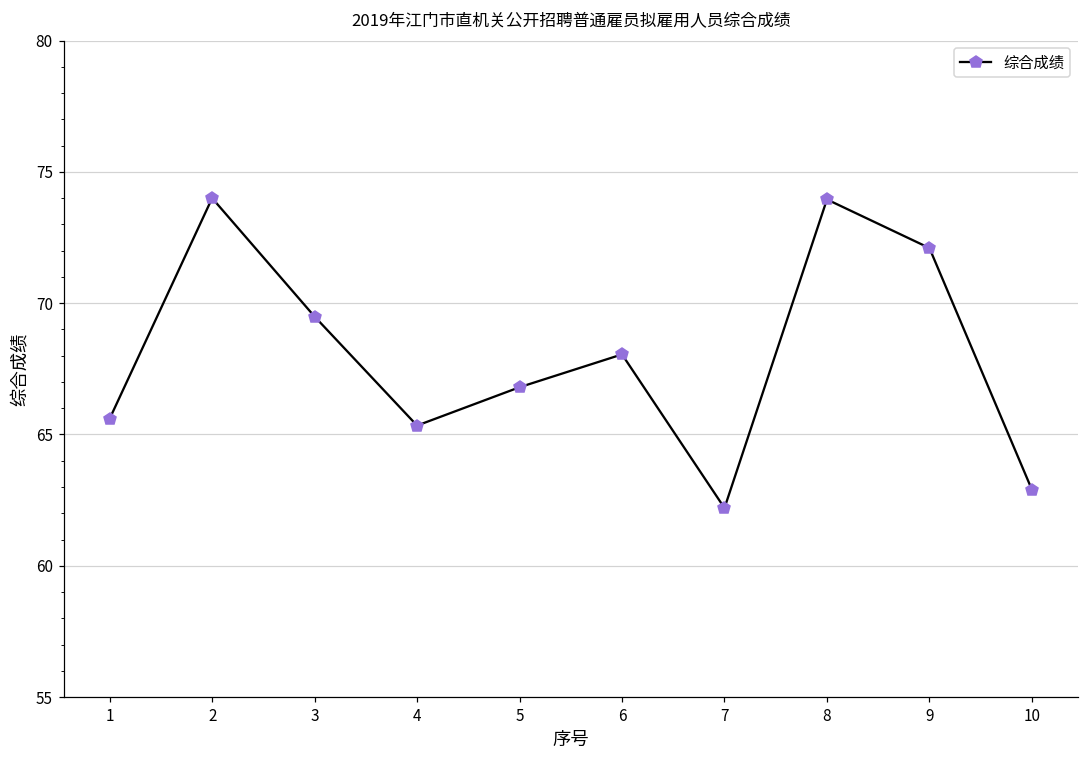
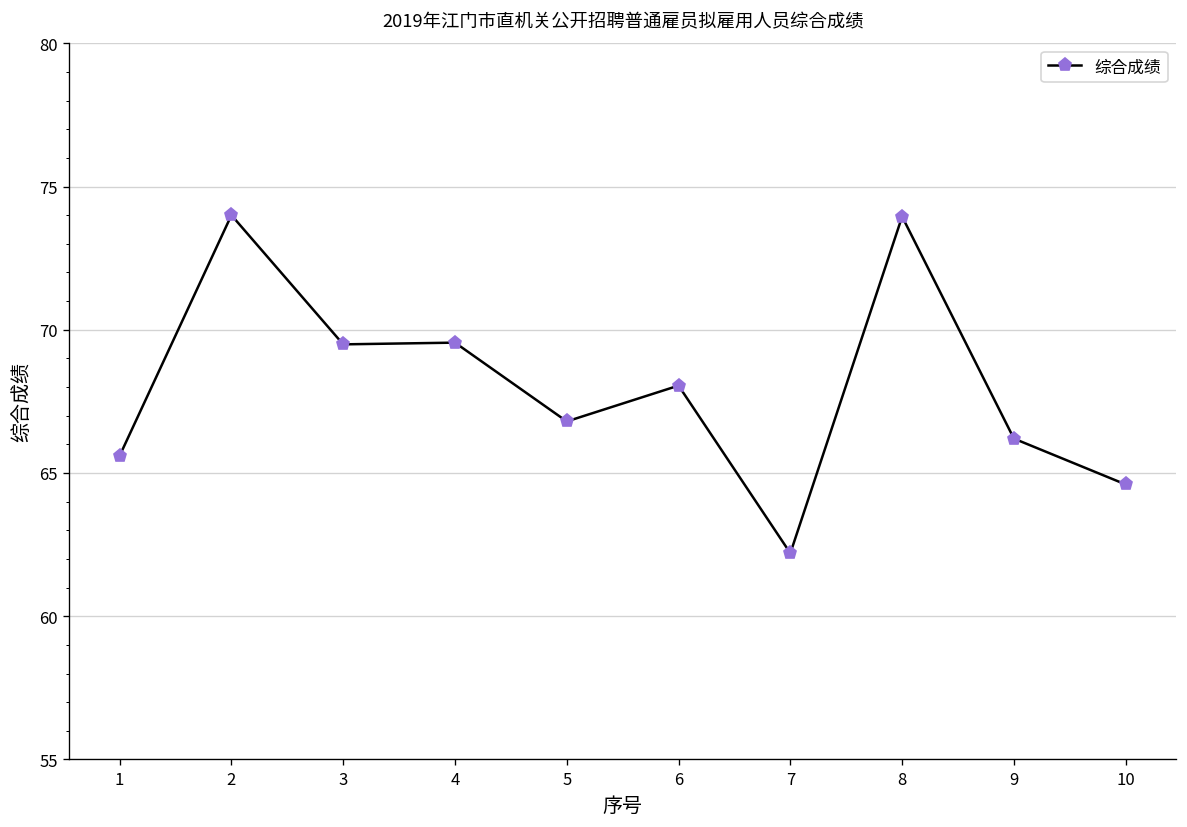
  {
    "1": 65.6,
    "2": 74.0,
    "3": 69.5,
-   "4": 65.3,
+   "4": 69.6,
    "5": 66.8,
    "6": 68.1,
    "7": 62.2,
    "8": 74.0,
-   "9": 72.1,
-   "10": 62.9
+   "9": 66.2,
+   "10": 64.6
  }
